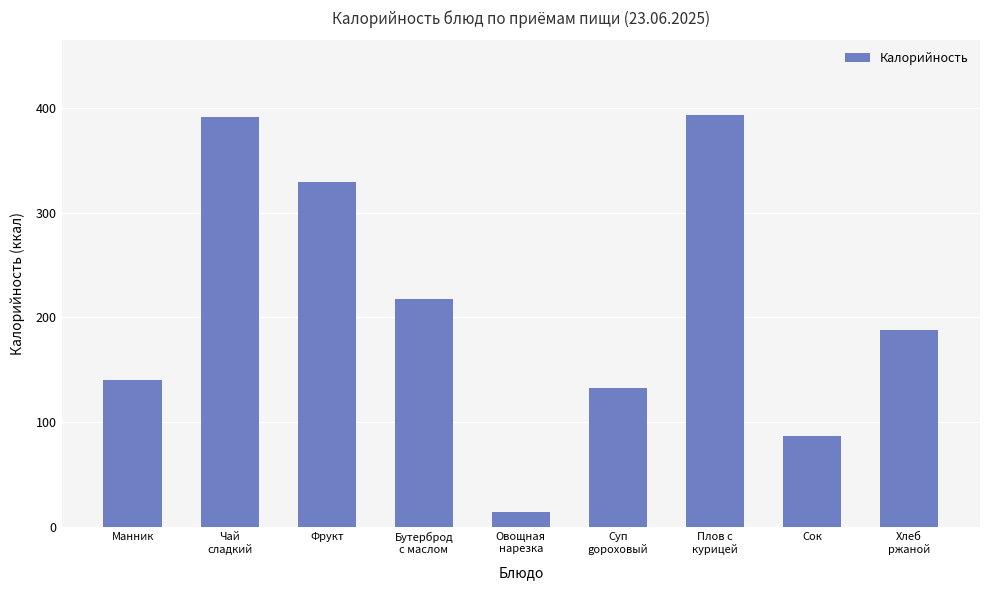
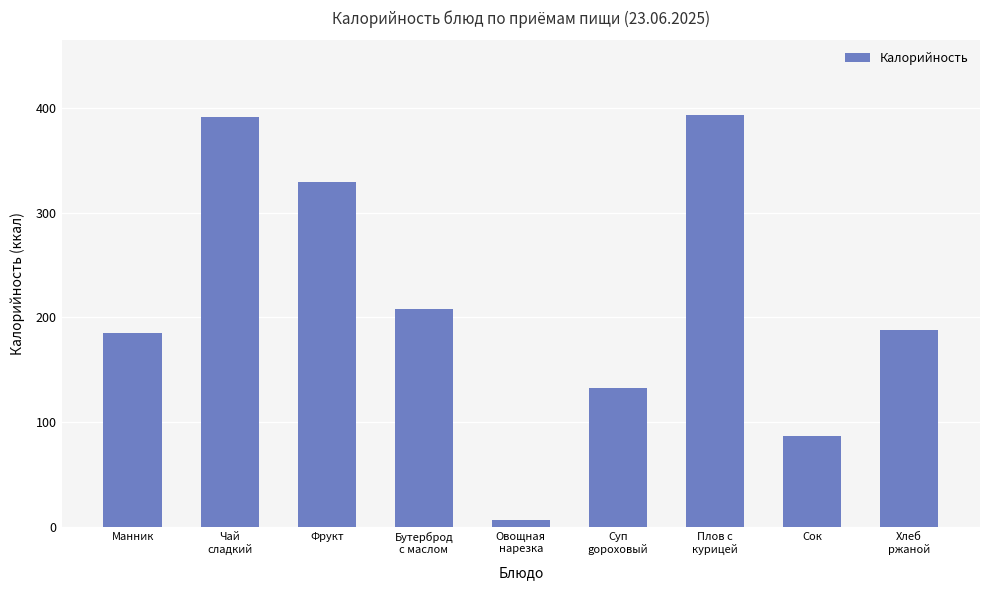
  {
-   "Манник": 140,
+   "Манник": 185,
    "Чай сладкий": 391,
    "Фрукт": 329,
-   "Бутерброд с маслом": 218,
-   "Овощная нарезка": 14,
+   "Бутерброд с маслом": 208,
+   "Овощная нарезка": 6,
    "Суп gороховый": 133,
    "Плов с курицей": 393,
    "Сок": 87,
    "Хлеб ржаной": 188
  }
